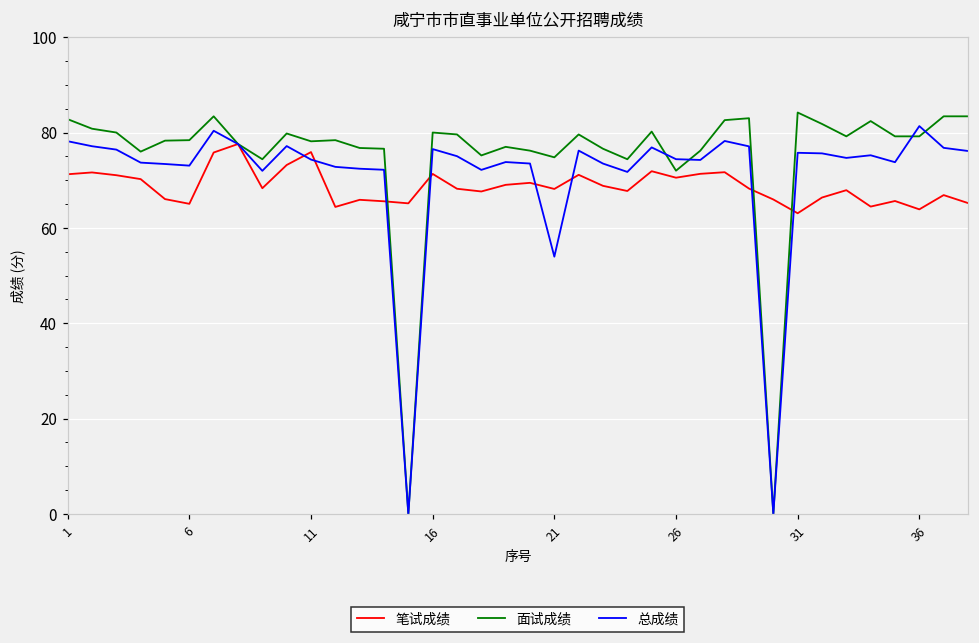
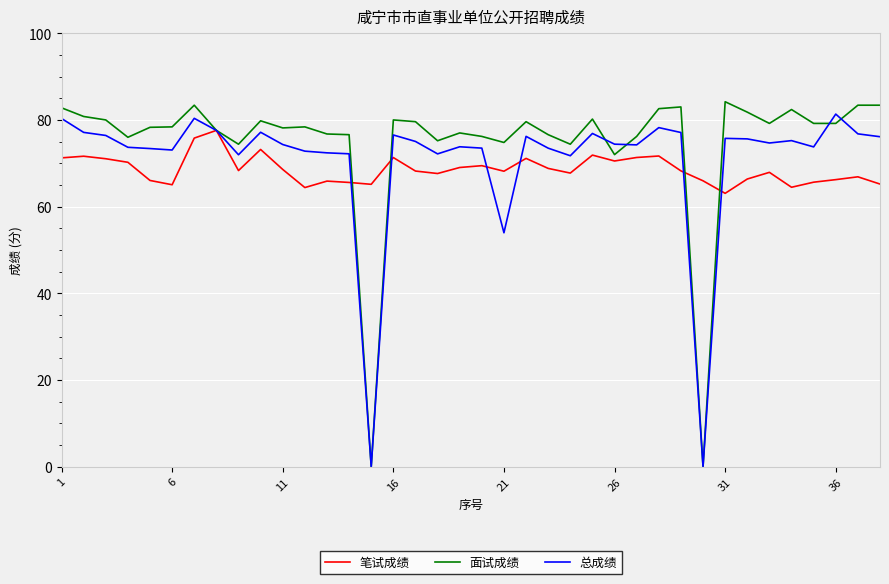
  {
    "笔试成绩": {
      "1": 71,
      "6": 65,
-     "11": 76,
+     "11": 69,
      "16": 71,
      "21": 68,
      "26": 71,
      "31": 63,
-     "36": 64
+     "36": 66
    },
    "面试成绩": {
      "1": 83,
      "6": 78,
      "11": 78,
      "16": 80,
      "21": 75,
      "26": 72,
      "31": 84,
      "36": 79
    },
    "总成绩": {
-     "1": 78,
+     "1": 80,
      "6": 73,
      "11": 74,
      "16": 77,
      "21": 54,
      "26": 74,
      "31": 76,
      "36": 81
    }
  }
